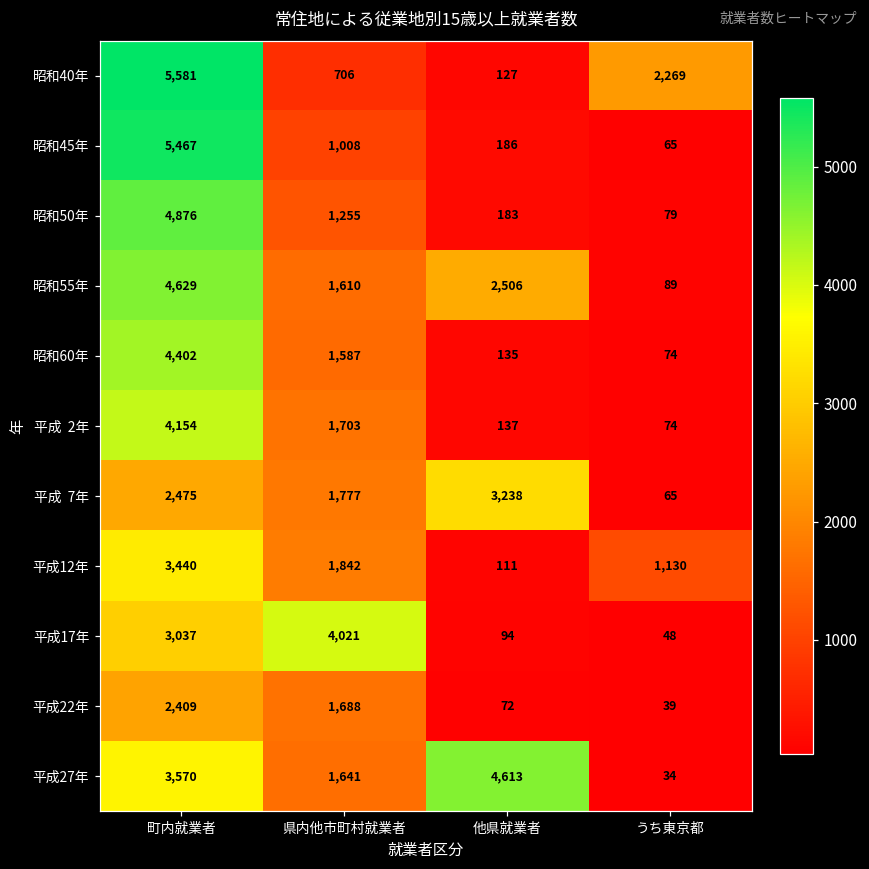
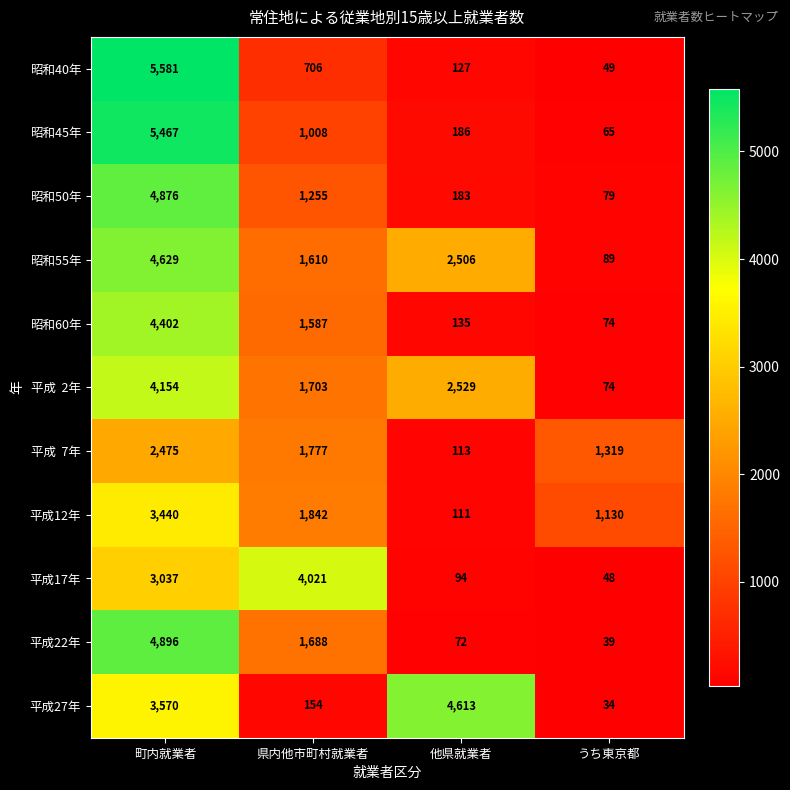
  {
    "昭和40年": {
      "町内就業者": "5,581",
      "県内他市町村就業者": "706",
      "他県就業者": "127",
-     "うち東京都": "2,269"
+     "うち東京都": "49"
    },
    "昭和45年": {
      "町内就業者": "5,467",
      "県内他市町村就業者": "1,008",
      "他県就業者": "186",
      "うち東京都": "65"
    },
    "昭和50年": {
      "町内就業者": "4,876",
      "県内他市町村就業者": "1,255",
      "他県就業者": "183",
      "うち東京都": "79"
    },
    "昭和55年": {
      "町内就業者": "4,629",
      "県内他市町村就業者": "1,610",
      "他県就業者": "2,506",
      "うち東京都": "89"
    },
    "昭和60年": {
      "町内就業者": "4,402",
      "県内他市町村就業者": "1,587",
      "他県就業者": "135",
      "うち東京都": "74"
    },
    "平成 2年": {
      "町内就業者": "4,154",
      "県内他市町村就業者": "1,703",
-     "他県就業者": "137",
+     "他県就業者": "2,529",
      "うち東京都": "74"
    },
    "平成 7年": {
      "町内就業者": "2,475",
      "県内他市町村就業者": "1,777",
-     "他県就業者": "3,238",
-     "うち東京都": "65"
+     "他県就業者": "113",
+     "うち東京都": "1,319"
    },
    "平成12年": {
      "町内就業者": "3,440",
      "県内他市町村就業者": "1,842",
      "他県就業者": "111",
      "うち東京都": "1,130"
    },
    "平成17年": {
      "町内就業者": "3,037",
      "県内他市町村就業者": "4,021",
      "他県就業者": "94",
      "うち東京都": "48"
    },
    "平成22年": {
-     "町内就業者": "2,409",
+     "町内就業者": "4,896",
      "県内他市町村就業者": "1,688",
      "他県就業者": "72",
      "うち東京都": "39"
    },
    "平成27年": {
      "町内就業者": "3,570",
-     "県内他市町村就業者": "1,641",
+     "県内他市町村就業者": "154",
      "他県就業者": "4,613",
      "うち東京都": "34"
    }
  }
